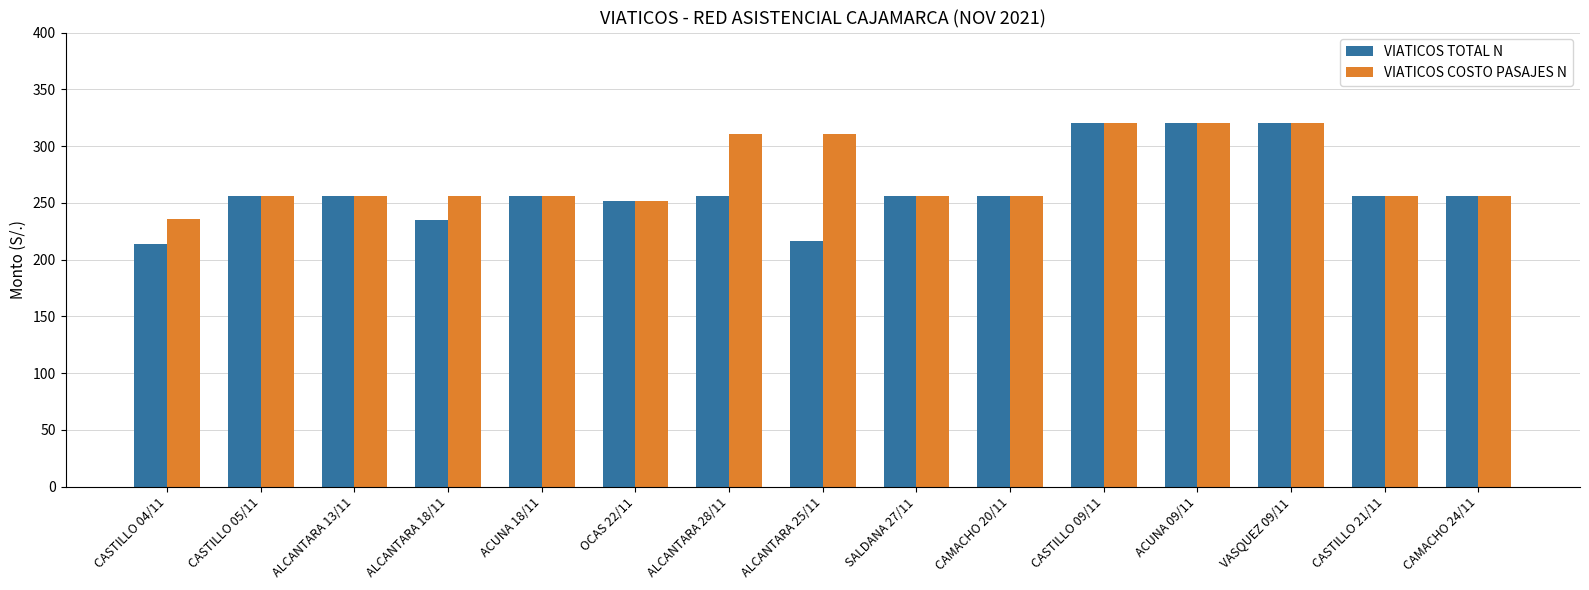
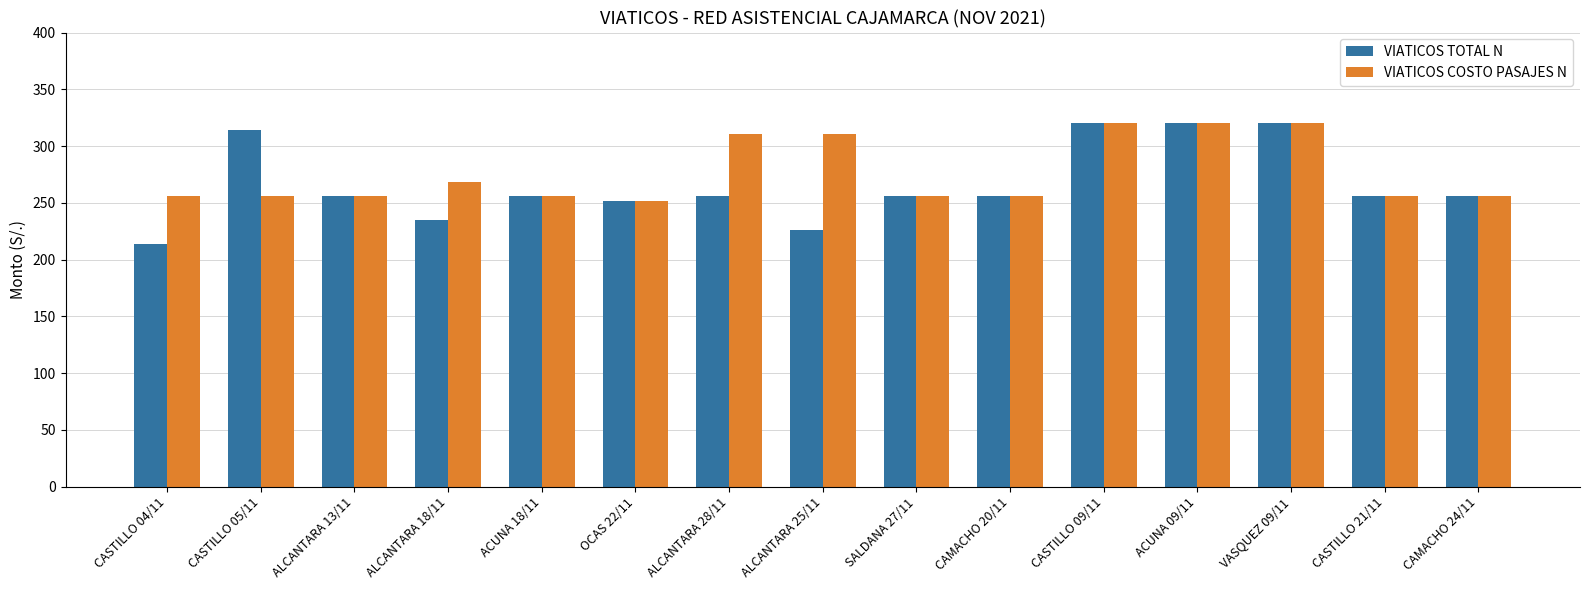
  {
    "VIATICOS TOTAL N": {
      "CASTILLO 04/11": 214,
-     "CASTILLO 05/11": 256,
+     "CASTILLO 05/11": 314,
      "ALCANTARA 13/11": 256,
      "ALCANTARA 18/11": 235,
      "ACUNA 18/11": 256,
      "OCAS 22/11": 251,
      "ALCANTARA 28/11": 256,
-     "ALCANTARA 25/11": 216,
+     "ALCANTARA 25/11": 226,
      "SALDANA 27/11": 256,
      "CAMACHO 20/11": 256,
      "CASTILLO 09/11": 320,
      "ACUNA 09/11": 320,
      "VASQUEZ 09/11": 320,
      "CASTILLO 21/11": 256,
      "CAMACHO 24/11": 256
    },
    "VIATICOS COSTO PASAJES N": {
-     "CASTILLO 04/11": 236,
+     "CASTILLO 04/11": 256,
      "CASTILLO 05/11": 256,
      "ALCANTARA 13/11": 256,
-     "ALCANTARA 18/11": 256,
+     "ALCANTARA 18/11": 268,
      "ACUNA 18/11": 256,
      "OCAS 22/11": 251,
      "ALCANTARA 28/11": 311,
      "ALCANTARA 25/11": 311,
      "SALDANA 27/11": 256,
      "CAMACHO 20/11": 256,
      "CASTILLO 09/11": 320,
      "ACUNA 09/11": 320,
      "VASQUEZ 09/11": 320,
      "CASTILLO 21/11": 256,
      "CAMACHO 24/11": 256
    }
  }
